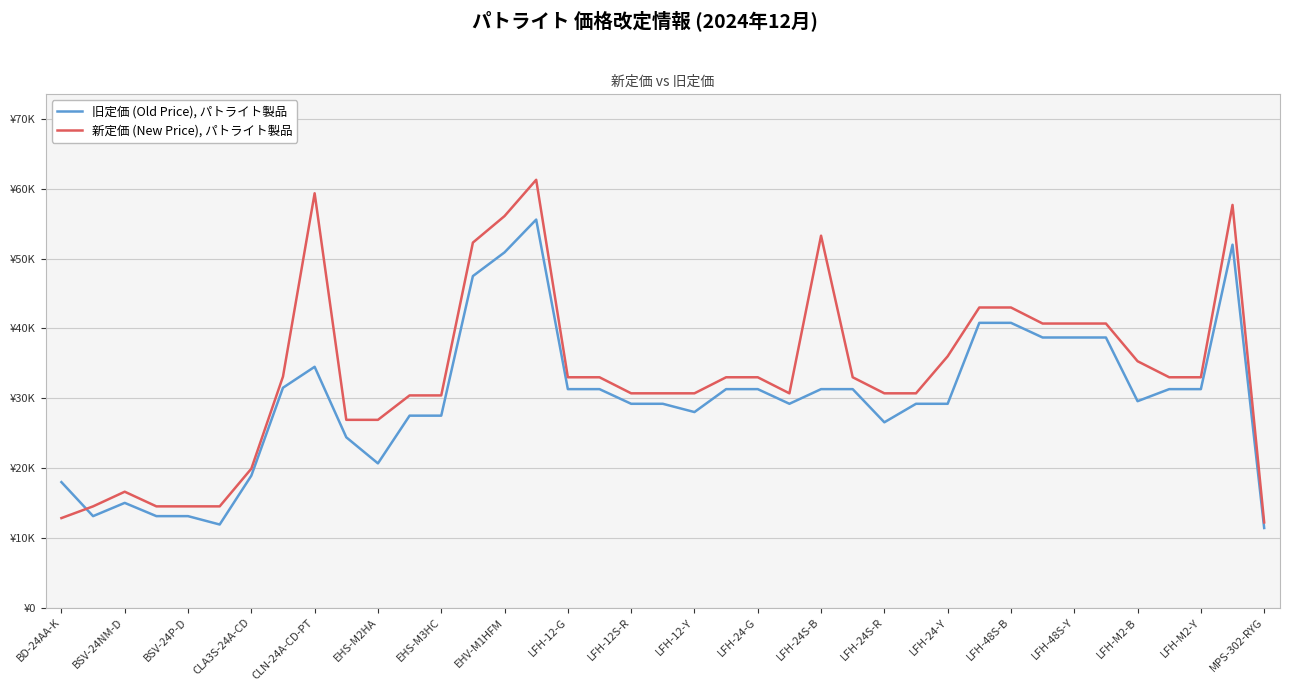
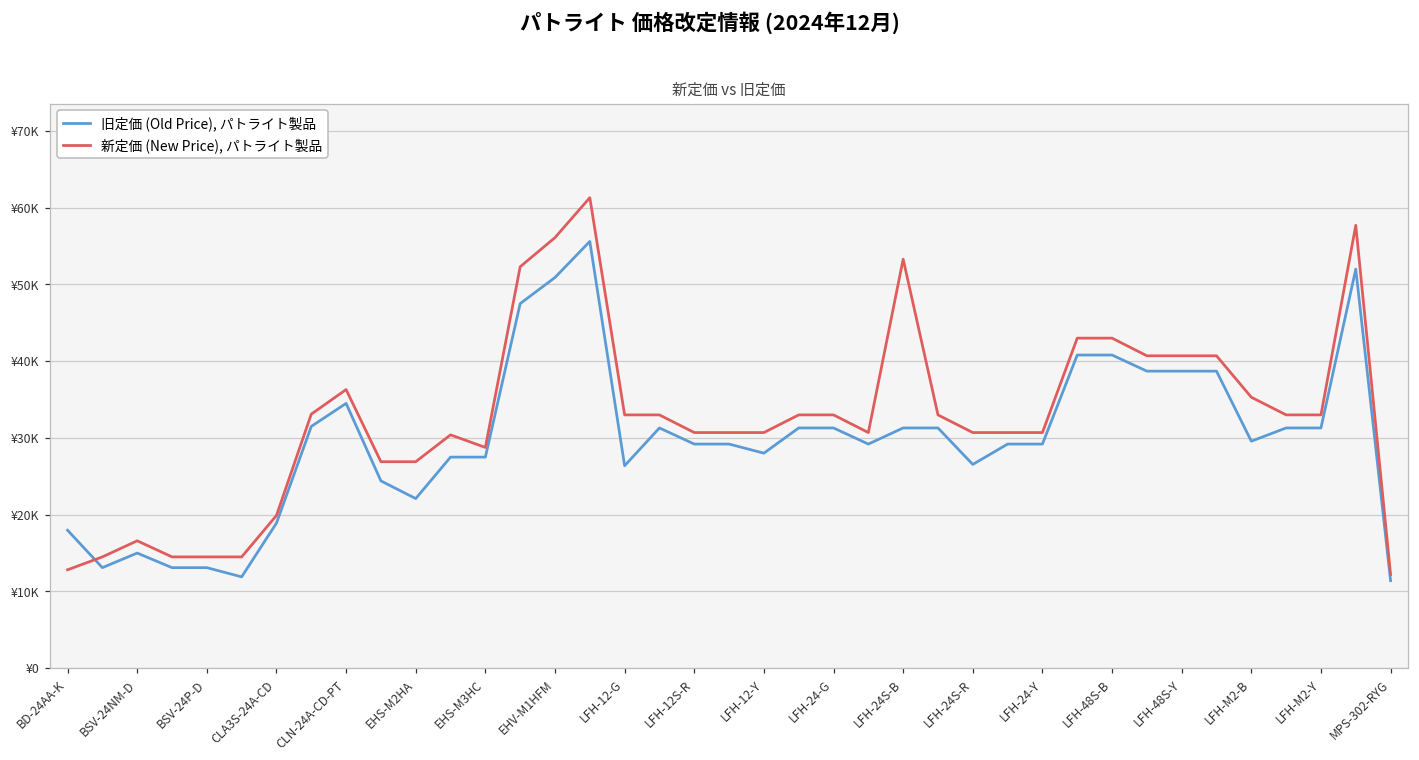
  {
    "旧定価 (Old Price), パトライト製品": {
      "BD-24AA-K": "¥18000",
      "BSV-24NM-D": "¥15000",
      "BSV-24P-D": "¥13000",
      "CLA3S-24A-CD": "¥19000",
      "CLN-24A-CD-PT": "¥35000",
-     "EHS-M2HA": "¥21000",
+     "EHS-M2HA": "¥22000",
      "EHS-M3HC": "¥28000",
      "EHV-M1HFM": "¥51000",
-     "LFH-12-G": "¥31000",
+     "LFH-12-G": "¥26000",
      "LFH-12S-R": "¥29000",
      "LFH-12-Y": "¥28000",
      "LFH-24-G": "¥31000",
      "LFH-24S-B": "¥31000",
      "LFH-24S-R": "¥27000",
      "LFH-24-Y": "¥29000",
      "LFH-48S-B": "¥41000",
      "LFH-48S-Y": "¥39000",
      "LFH-M2-B": "¥30000",
      "LFH-M2-Y": "¥31000",
      "MPS-302-RYG": "¥11000"
    },
    "新定価 (New Price), パトライト製品": {
      "BD-24AA-K": "¥13000",
      "BSV-24NM-D": "¥17000",
      "BSV-24P-D": "¥15000",
      "CLA3S-24A-CD": "¥20000",
-     "CLN-24A-CD-PT": "¥59000",
+     "CLN-24A-CD-PT": "¥36000",
      "EHS-M2HA": "¥27000",
-     "EHS-M3HC": "¥30000",
+     "EHS-M3HC": "¥29000",
      "EHV-M1HFM": "¥56000",
      "LFH-12-G": "¥33000",
      "LFH-12S-R": "¥31000",
      "LFH-12-Y": "¥31000",
      "LFH-24-G": "¥33000",
      "LFH-24S-B": "¥53000",
      "LFH-24S-R": "¥31000",
-     "LFH-24-Y": "¥36000",
+     "LFH-24-Y": "¥31000",
      "LFH-48S-B": "¥43000",
      "LFH-48S-Y": "¥41000",
      "LFH-M2-B": "¥35000",
      "LFH-M2-Y": "¥33000",
      "MPS-302-RYG": "¥12000"
    }
  }
